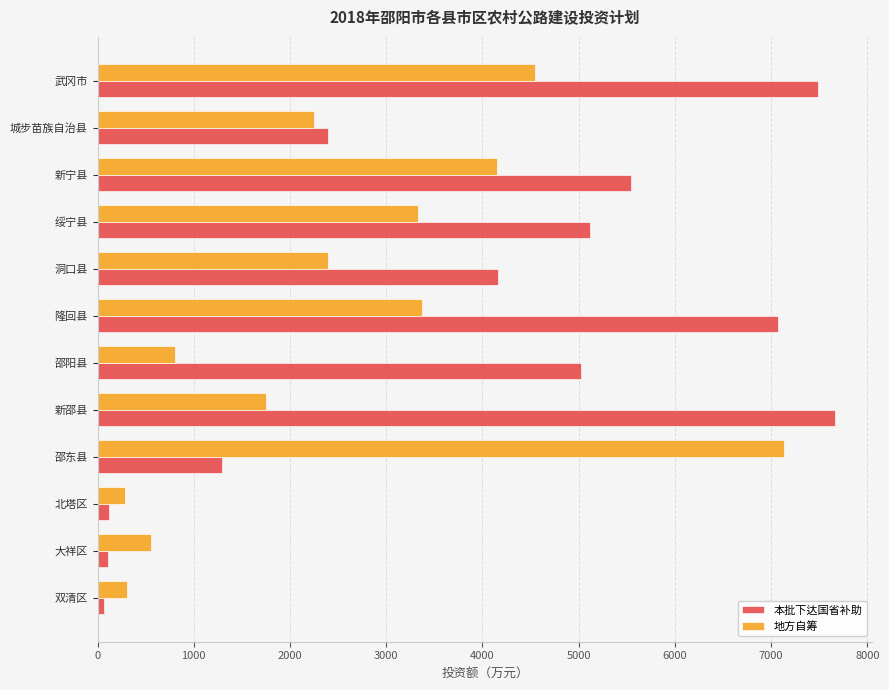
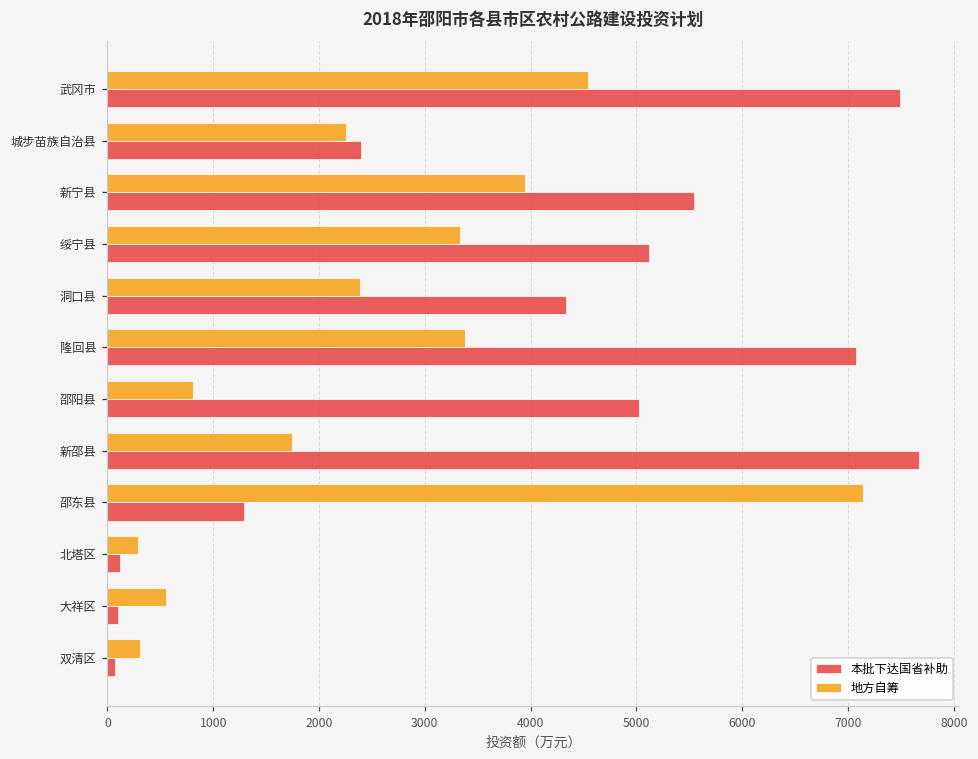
  {
    "本批下达国省补助": {
      "武冈市": 7500,
      "城步苗族自治县": 2400,
      "新宁县": 5500,
      "绥宁县": 5100,
-     "洞口县": 4200,
+     "洞口县": 4300,
      "隆回县": 7100,
      "邵阳县": 5000,
      "新邵县": 7700,
      "邵东县": 1300,
      "北塔区": 100,
      "大祥区": 100,
      "双清区": 100
    },
    "地方自筹": {
      "武冈市": 4500,
      "城步苗族自治县": 2300,
-     "新宁县": 4200,
+     "新宁县": 3900,
      "绥宁县": 3300,
      "洞口县": 2400,
      "隆回县": 3400,
      "邵阳县": 800,
      "新邵县": 1700,
      "邵东县": 7100,
      "北塔区": 300,
      "大祥区": 600,
      "双清区": 300
    }
  }
